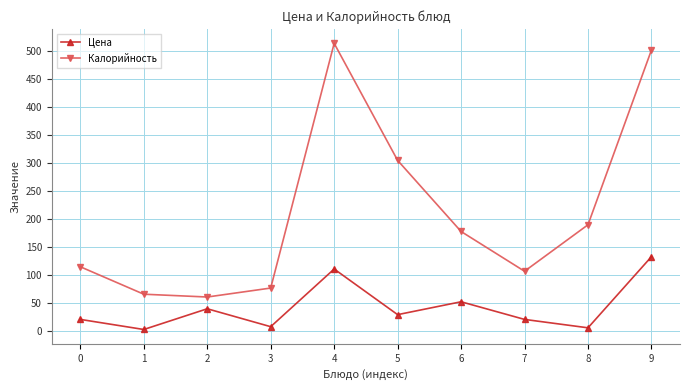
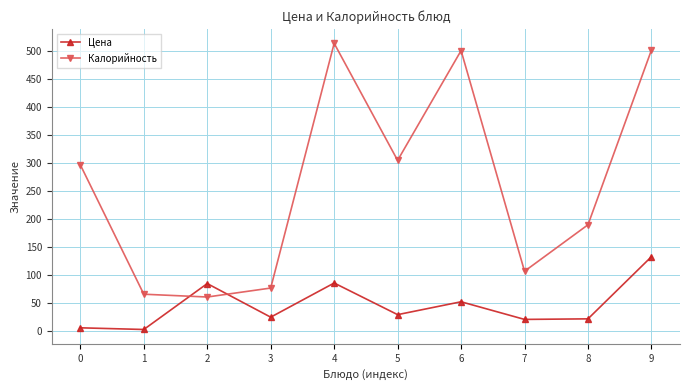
  {
    "Цена": {
-     "0": 20,
+     "0": 10,
      "1": 0,
-     "2": 40,
-     "3": 10,
-     "4": 110,
+     "2": 80,
+     "3": 20,
+     "4": 90,
      "5": 30,
      "6": 50,
      "7": 20,
-     "8": 10,
+     "8": 20,
      "9": 130
    },
    "Калорийность": {
-     "0": 110,
+     "0": 300,
      "1": 70,
      "2": 60,
      "3": 80,
      "4": 510,
      "5": 300,
-     "6": 180,
+     "6": 500,
      "7": 110,
      "8": 190,
      "9": 500
    }
  }
